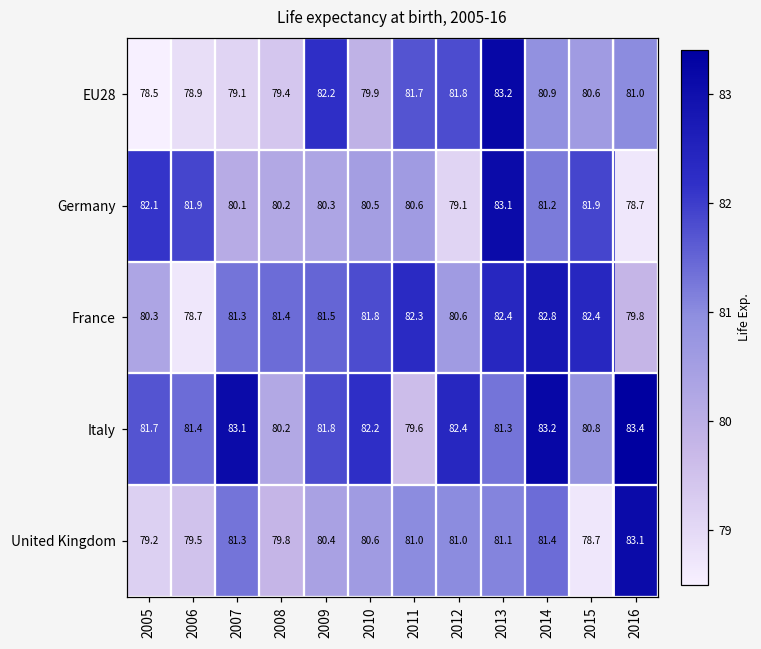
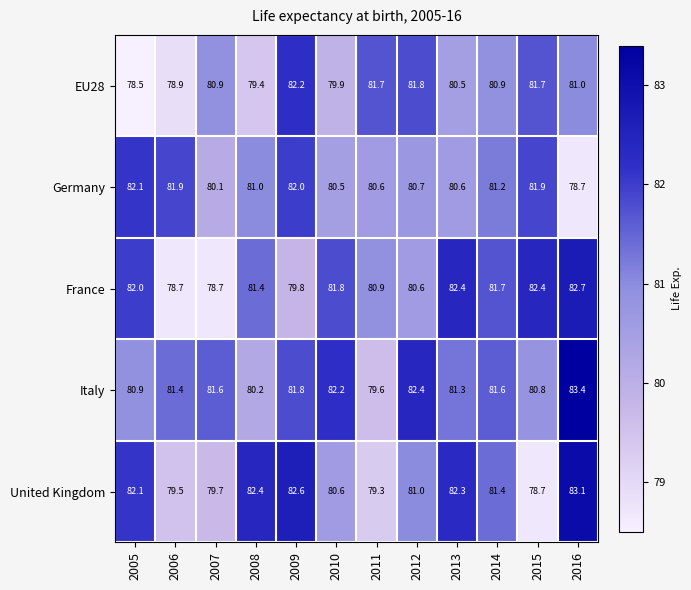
  {
    "EU28": {
      "2005": 78.5,
      "2006": 78.9,
-     "2007": 79.1,
+     "2007": 80.9,
      "2008": 79.4,
      "2009": 82.2,
      "2010": 79.9,
      "2011": 81.7,
      "2012": 81.8,
-     "2013": 83.2,
+     "2013": 80.5,
      "2014": 80.9,
-     "2015": 80.6,
+     "2015": 81.7,
      "2016": 81.0
    },
    "Germany": {
      "2005": 82.1,
      "2006": 81.9,
      "2007": 80.1,
-     "2008": 80.2,
-     "2009": 80.3,
+     "2008": 81.0,
+     "2009": 82.0,
      "2010": 80.5,
      "2011": 80.6,
-     "2012": 79.1,
-     "2013": 83.1,
+     "2012": 80.7,
+     "2013": 80.6,
      "2014": 81.2,
      "2015": 81.9,
      "2016": 78.7
    },
    "France": {
-     "2005": 80.3,
+     "2005": 82.0,
      "2006": 78.7,
-     "2007": 81.3,
+     "2007": 78.7,
      "2008": 81.4,
-     "2009": 81.5,
+     "2009": 79.8,
      "2010": 81.8,
-     "2011": 82.3,
+     "2011": 80.9,
      "2012": 80.6,
      "2013": 82.4,
-     "2014": 82.8,
+     "2014": 81.7,
      "2015": 82.4,
-     "2016": 79.8
+     "2016": 82.7
    },
    "Italy": {
-     "2005": 81.7,
+     "2005": 80.9,
      "2006": 81.4,
-     "2007": 83.1,
+     "2007": 81.6,
      "2008": 80.2,
      "2009": 81.8,
      "2010": 82.2,
      "2011": 79.6,
      "2012": 82.4,
      "2013": 81.3,
-     "2014": 83.2,
+     "2014": 81.6,
      "2015": 80.8,
      "2016": 83.4
    },
    "United Kingdom": {
-     "2005": 79.2,
+     "2005": 82.1,
      "2006": 79.5,
-     "2007": 81.3,
-     "2008": 79.8,
-     "2009": 80.4,
+     "2007": 79.7,
+     "2008": 82.4,
+     "2009": 82.6,
      "2010": 80.6,
-     "2011": 81.0,
+     "2011": 79.3,
      "2012": 81.0,
-     "2013": 81.1,
+     "2013": 82.3,
      "2014": 81.4,
      "2015": 78.7,
      "2016": 83.1
    }
  }
